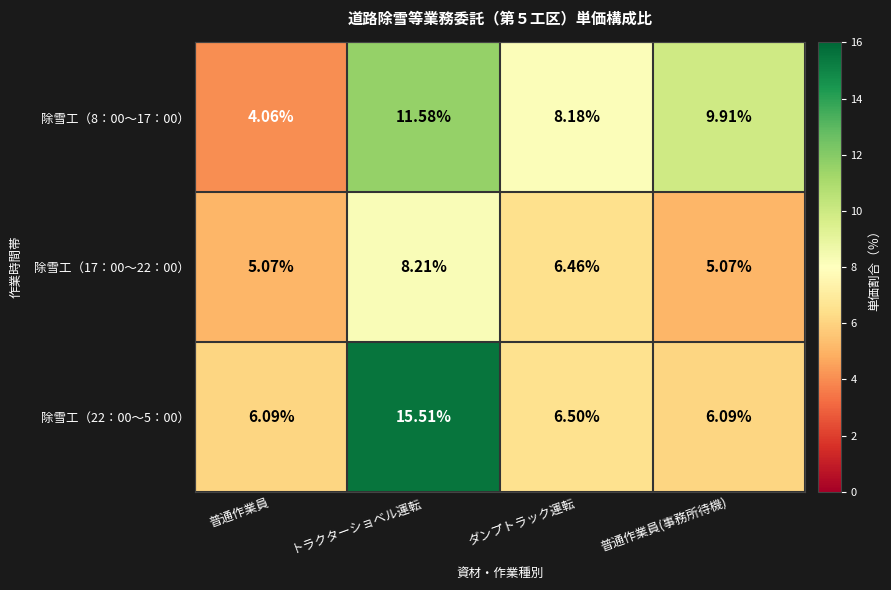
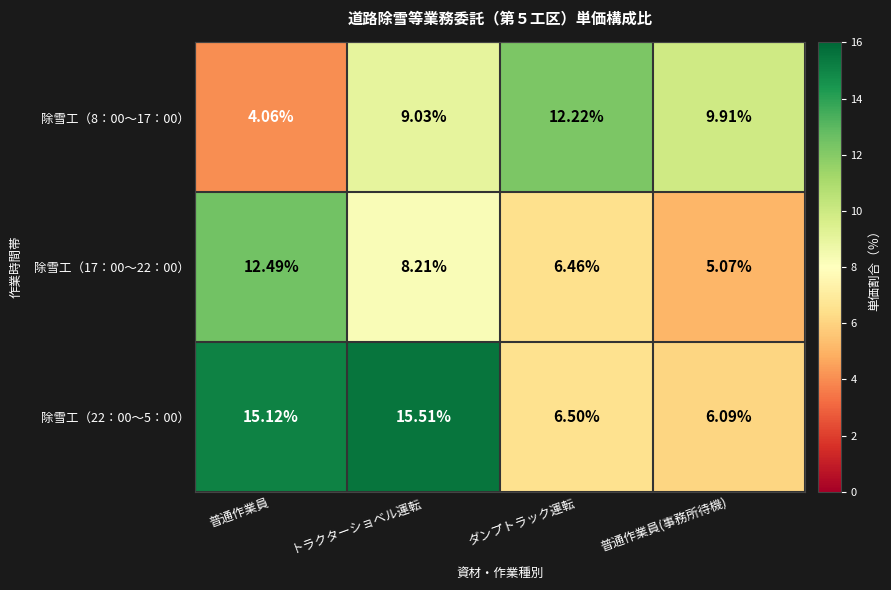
  {
    "除雪工（8：00～17：00）": {
      "普通作業員": "4.06%",
-     "トラクターショベル運転": "11.58%",
-     "ダンプトラック運転": "8.18%",
+     "トラクターショベル運転": "9.03%",
+     "ダンプトラック運転": "12.22%",
      "普通作業員(事務所待機)": "9.91%"
    },
    "除雪工（17：00～22：00）": {
-     "普通作業員": "5.07%",
+     "普通作業員": "12.49%",
      "トラクターショベル運転": "8.21%",
      "ダンプトラック運転": "6.46%",
      "普通作業員(事務所待機)": "5.07%"
    },
    "除雪工（22：00～5：00）": {
-     "普通作業員": "6.09%",
+     "普通作業員": "15.12%",
      "トラクターショベル運転": "15.51%",
      "ダンプトラック運転": "6.50%",
      "普通作業員(事務所待機)": "6.09%"
    }
  }
